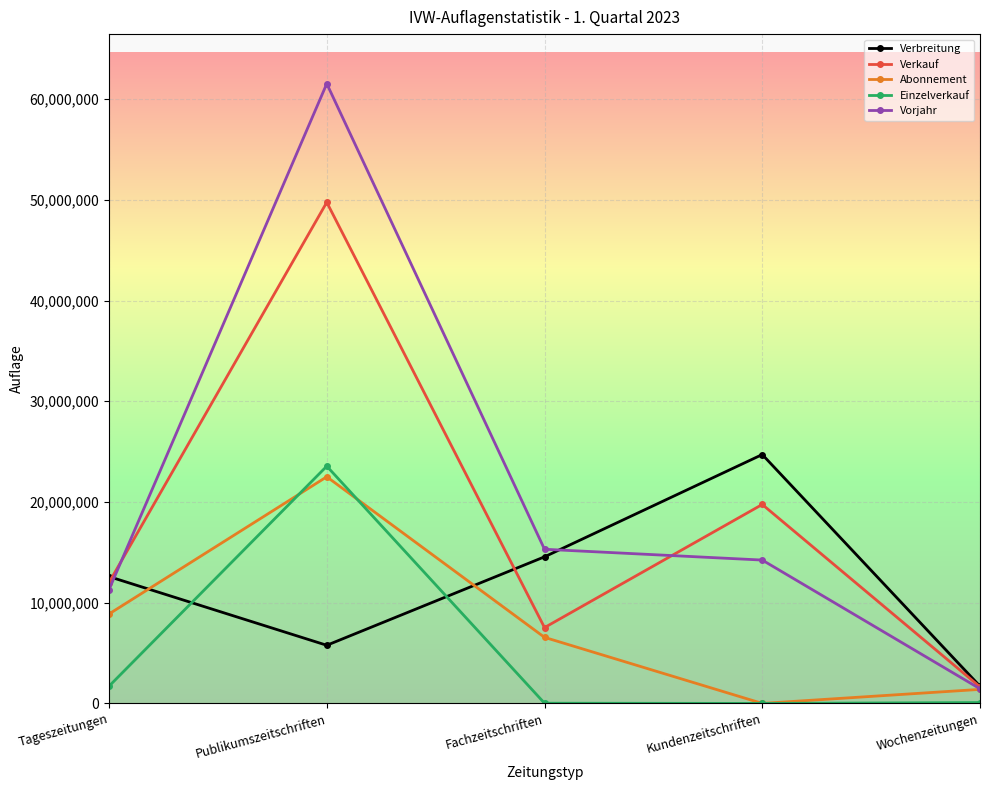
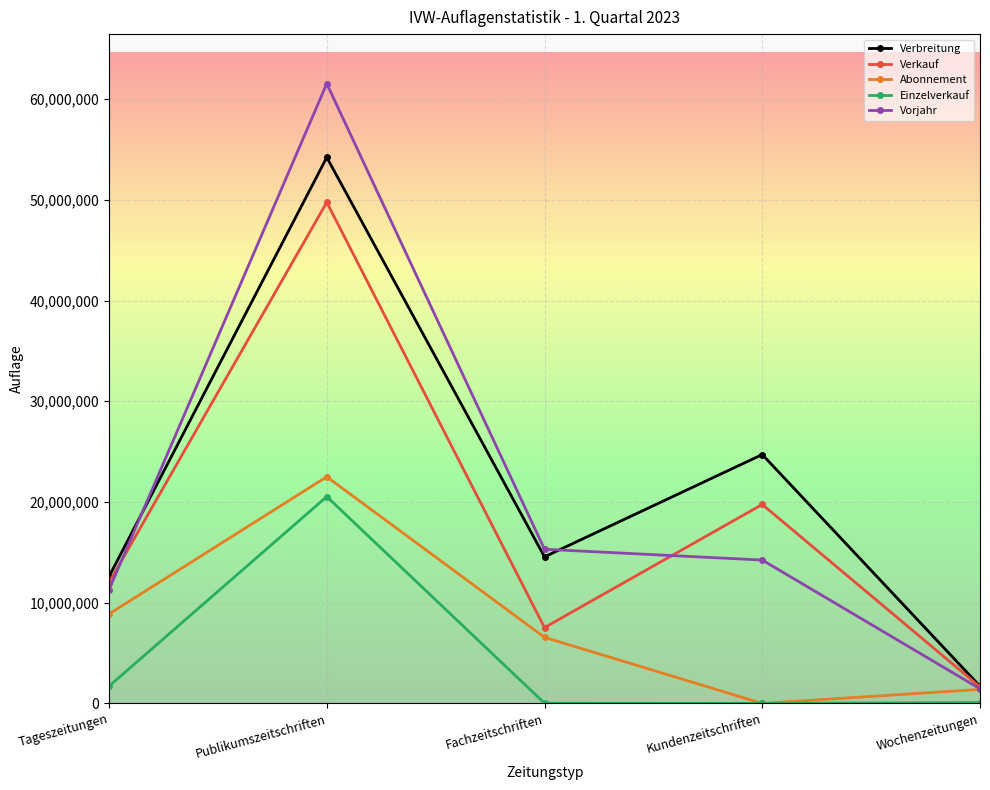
  {
    "Verbreitung": {
      "Tageszeitungen": "12,600,000",
-     "Publikumszeitschriften": "5,800,000",
+     "Publikumszeitschriften": "54,200,000",
      "Fachzeitschriften": "14,600,000",
      "Kundenzeitschriften": "24,700,000"
    },
    "Einzelverkauf": {
      "Tageszeitungen": "1,700,000",
-     "Publikumszeitschriften": "23,600,000",
+     "Publikumszeitschriften": "20,500,000",
      "Fachzeitschriften": "0",
      "Wochenzeitungen": "100,000"
    },
    "Vorjahr": {
      "Tageszeitungen": "11,300,000",
      "Publikumszeitschriften": "61,500,000",
      "Fachzeitschriften": "15,300,000",
      "Kundenzeitschriften": "14,200,000"
    }
  }
